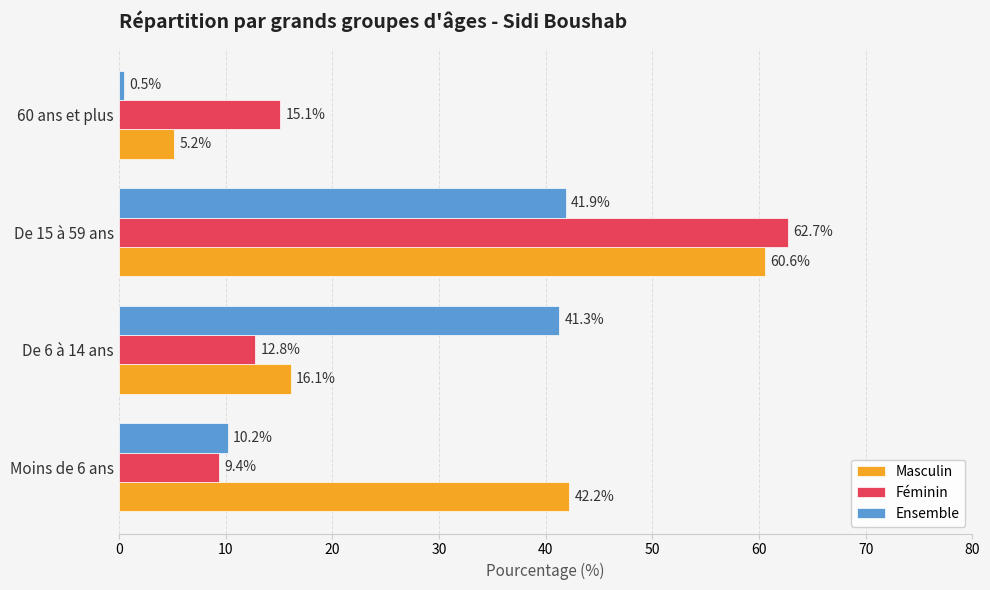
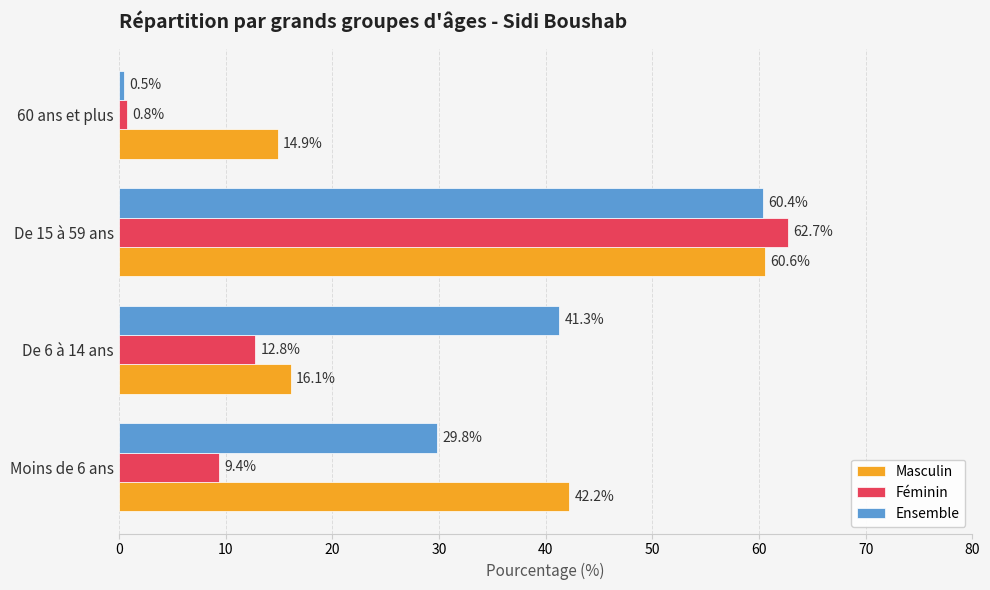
  {
    "Masculin": {
-     "60 ans et plus": "5.2%",
+     "60 ans et plus": "14.9%",
      "De 15 à 59 ans": "60.6%",
      "De 6 à 14 ans": "16.1%",
      "Moins de 6 ans": "42.2%"
    },
    "Féminin": {
-     "60 ans et plus": "15.1%",
+     "60 ans et plus": "0.8%",
      "De 15 à 59 ans": "62.7%",
      "De 6 à 14 ans": "12.8%",
      "Moins de 6 ans": "9.4%"
    },
    "Ensemble": {
      "60 ans et plus": "0.5%",
-     "De 15 à 59 ans": "41.9%",
+     "De 15 à 59 ans": "60.4%",
      "De 6 à 14 ans": "41.3%",
-     "Moins de 6 ans": "10.2%"
+     "Moins de 6 ans": "29.8%"
    }
  }
